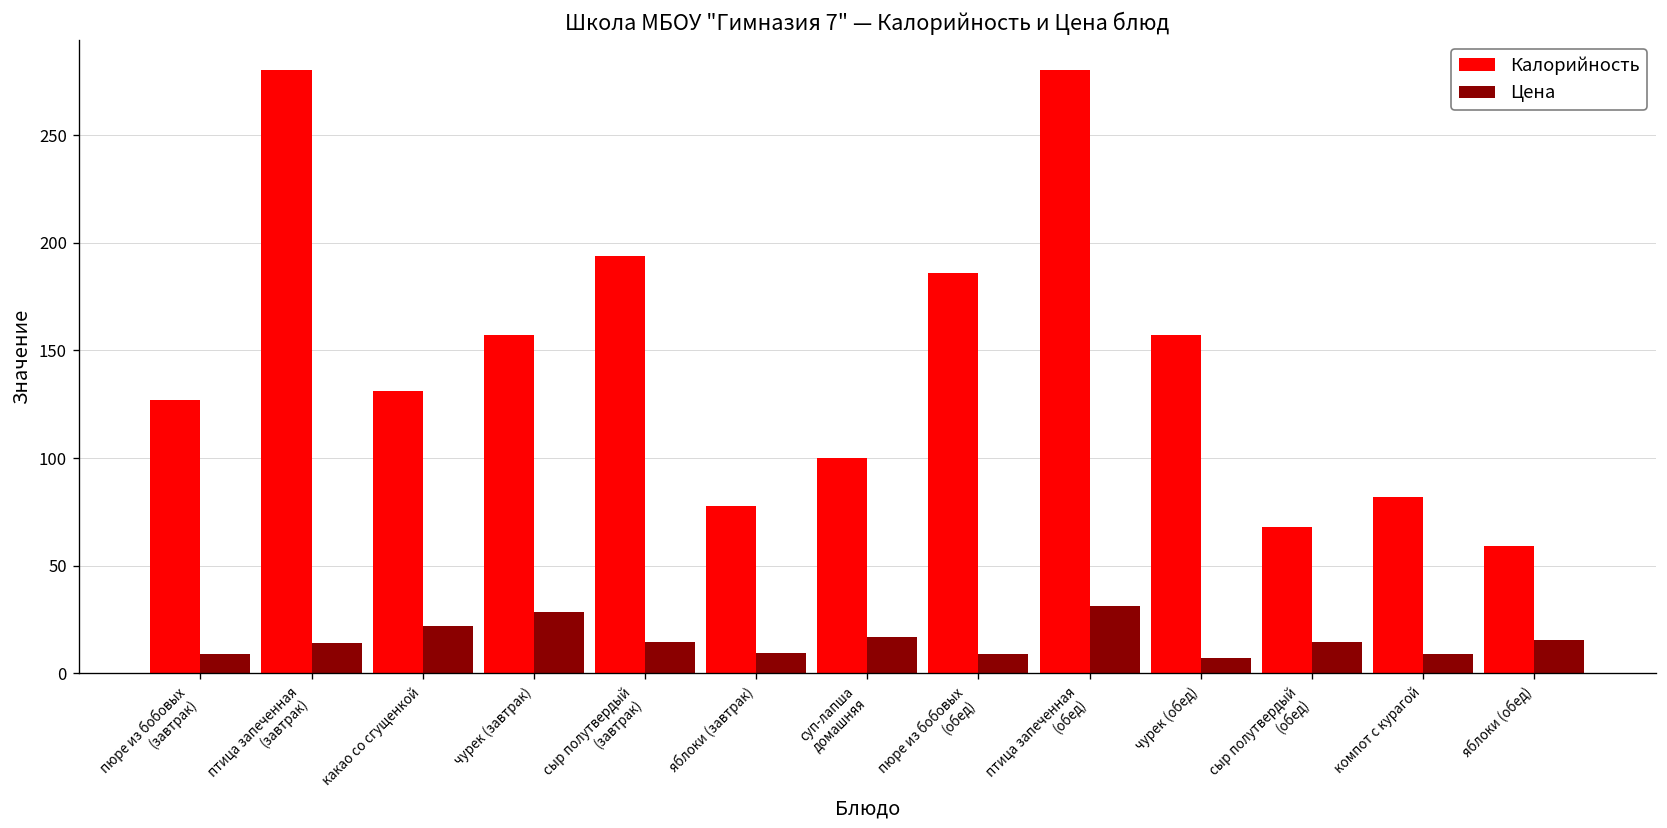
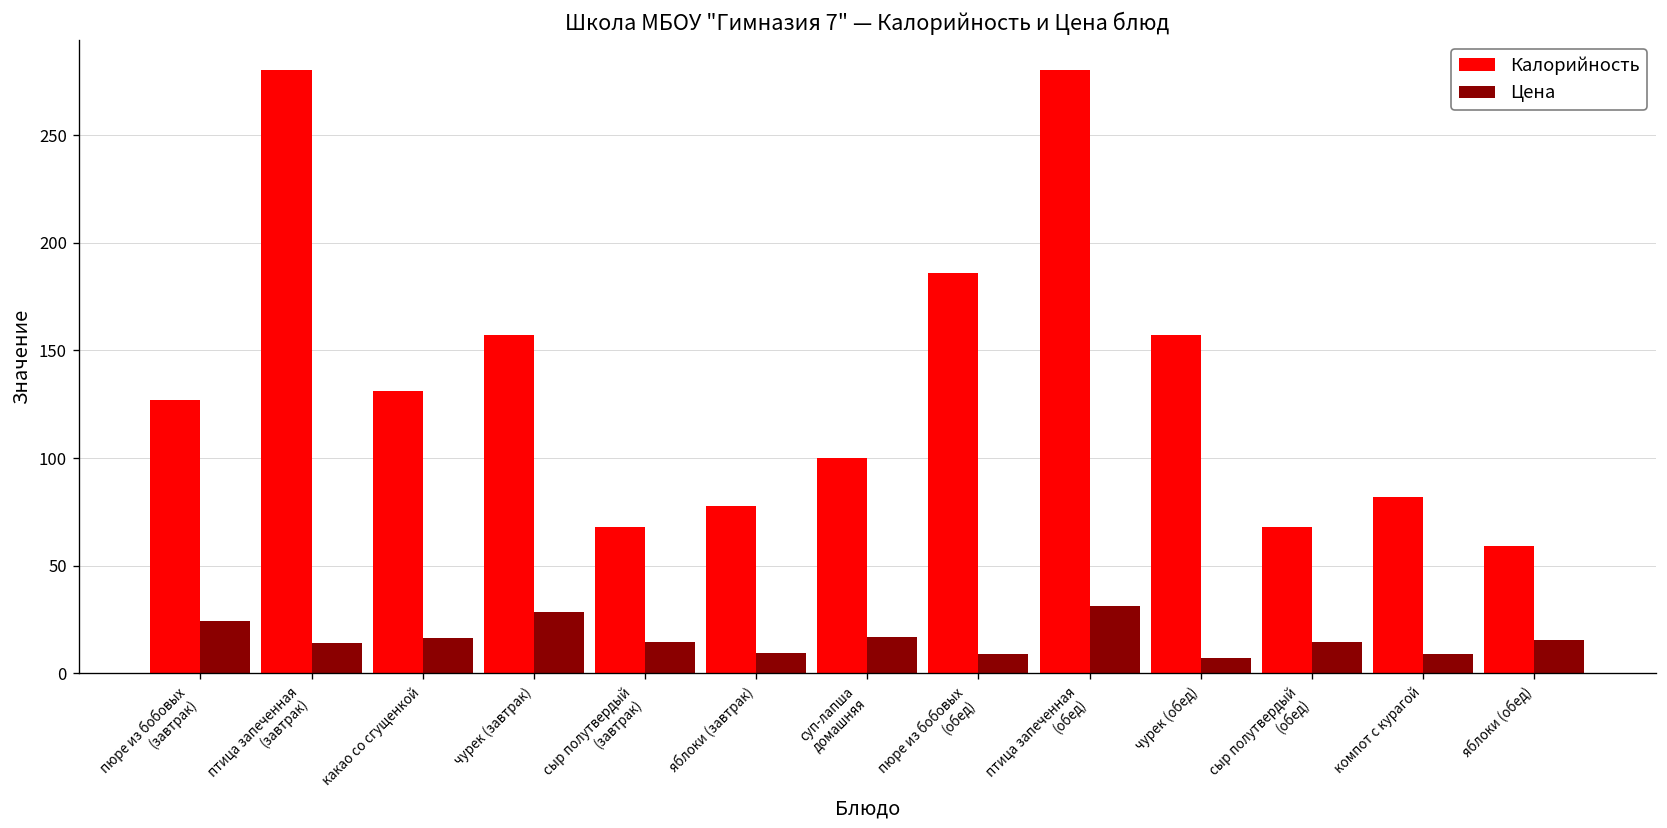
  {
    "Калорийность": {
      "пюре из бобовых (завтрак)": 127,
      "птица запеченная (завтрак)": 280,
      "какао со сгущенкой": 131,
      "чурек (завтрак)": 157,
-     "сыр полутвердый (завтрак)": 194,
+     "сыр полутвердый (завтрак)": 68,
      "яблоки (завтрак)": 78,
      "суп-лапша домашняя": 100,
      "пюре из бобовых (обед)": 186,
      "птица запеченная (обед)": 280,
      "чурек (обед)": 157,
      "сыр полутвердый (обед)": 68,
      "компот с курагой": 82,
      "яблоки (обед)": 59
    },
    "Цена": {
-     "пюре из бобовых (завтрак)": 9,
+     "пюре из бобовых (завтрак)": 24,
      "птица запеченная (завтрак)": 14,
-     "какао со сгущенкой": 22,
+     "какао со сгущенкой": 16,
      "чурек (завтрак)": 29,
      "сыр полутвердый (завтрак)": 14,
      "яблоки (завтрак)": 9,
      "суп-лапша домашняя": 17,
      "пюре из бобовых (обед)": 9,
      "птица запеченная (обед)": 31,
      "чурек (обед)": 7,
      "сыр полутвердый (обед)": 14,
      "компот с курагой": 9,
      "яблоки (обед)": 16
    }
  }
